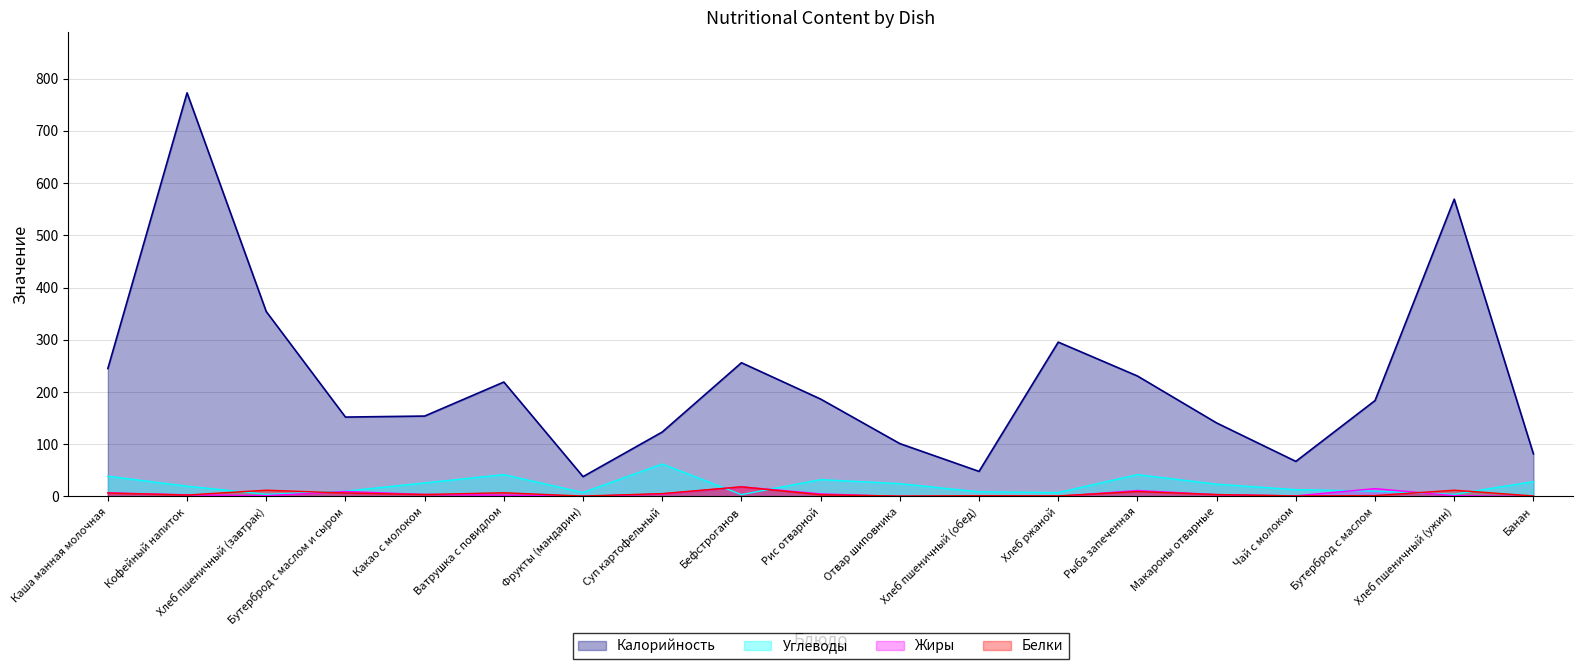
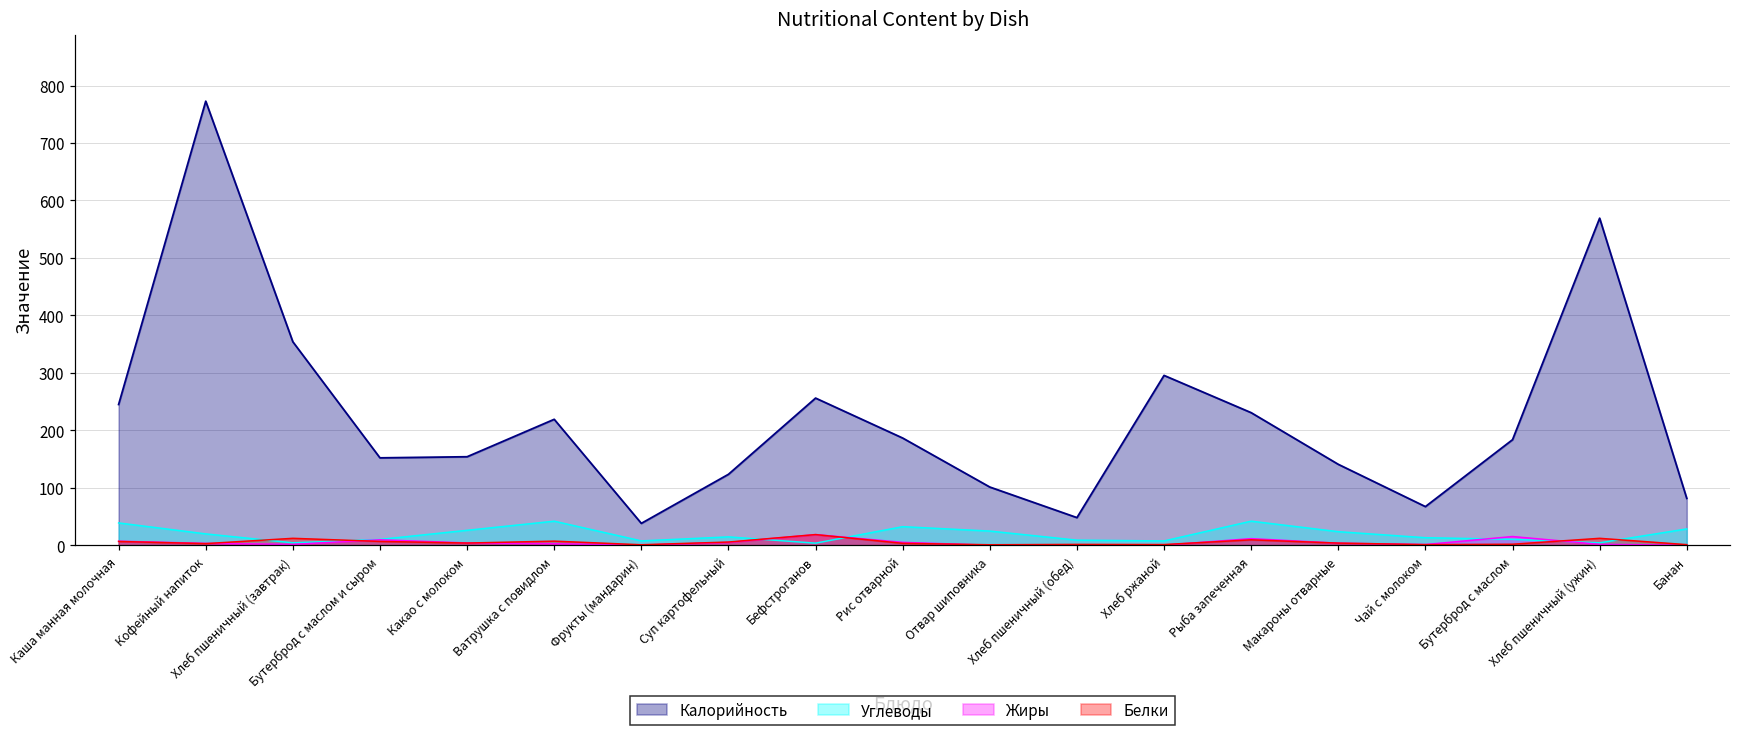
  {
    "Калорийность": {
      "Каша манная молочная": 240,
      "Кофейный напиток": 770,
      "Хлеб пшеничный (завтрак)": 350,
      "Бутерброд с маслом и сыром": 150,
      "Какао с молоком": 150,
      "Ватрушка с повидлом": 220,
      "Фрукты (мандарин)": 40,
      "Суп картофельный": 120,
      "Бефстроганов": 260,
      "Рис отварной": 190,
      "Отвар шиповника": 100,
      "Хлеб пшеничный (обед)": 50,
      "Хлеб ржаной": 300,
      "Рыба запеченная": 230,
      "Макароны отварные": 140,
      "Чай с молоком": 70,
      "Бутерброд с маслом": 180,
      "Хлеб пшеничный (ужин)": 570,
      "Банан": 80
    },
    "Углеводы": {
      "Каша манная молочная": 40,
      "Кофейный напиток": 20,
      "Какао с молоком": 30,
      "Ватрушка с повидлом": 40,
      "Фрукты (мандарин)": 10,
-     "Суп картофельный": 60,
+     "Суп картофельный": 10,
      "Бефстроганов": 0,
      "Рис отварной": 30,
      "Отвар шиповника": 20,
      "Хлеб пшеничный (обед)": 10,
      "Хлеб ржаной": 10,
      "Рыба запеченная": 40,
      "Макароны отварные": 20,
      "Чай с молоком": 10,
      "Бутерброд с маслом": 10,
      "Банан": 30
    },
    "Жиры": {
      "Бутерброд с маслом": 20
    },
    "Белки": {
      "Хлеб пшеничный (завтрак)": 10,
      "Бутерброд с маслом": 0,
      "Хлеб пшеничный (ужин)": 10
    }
  }
